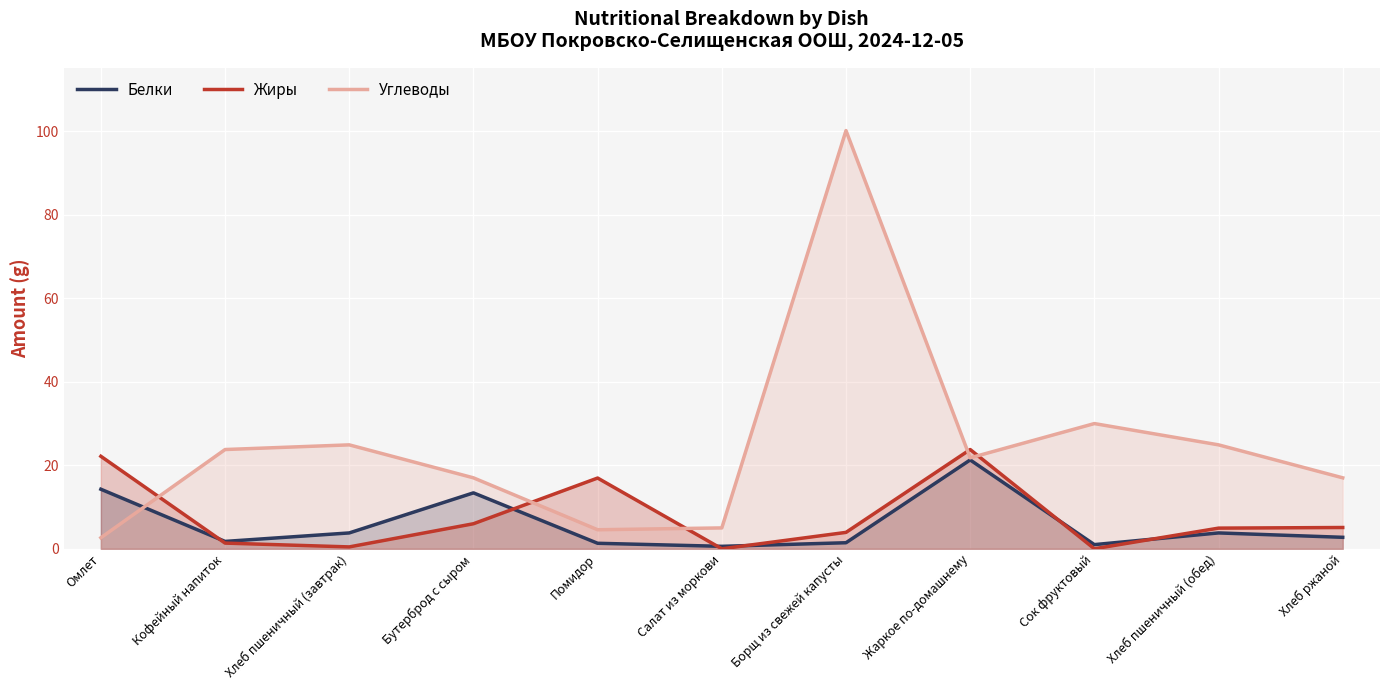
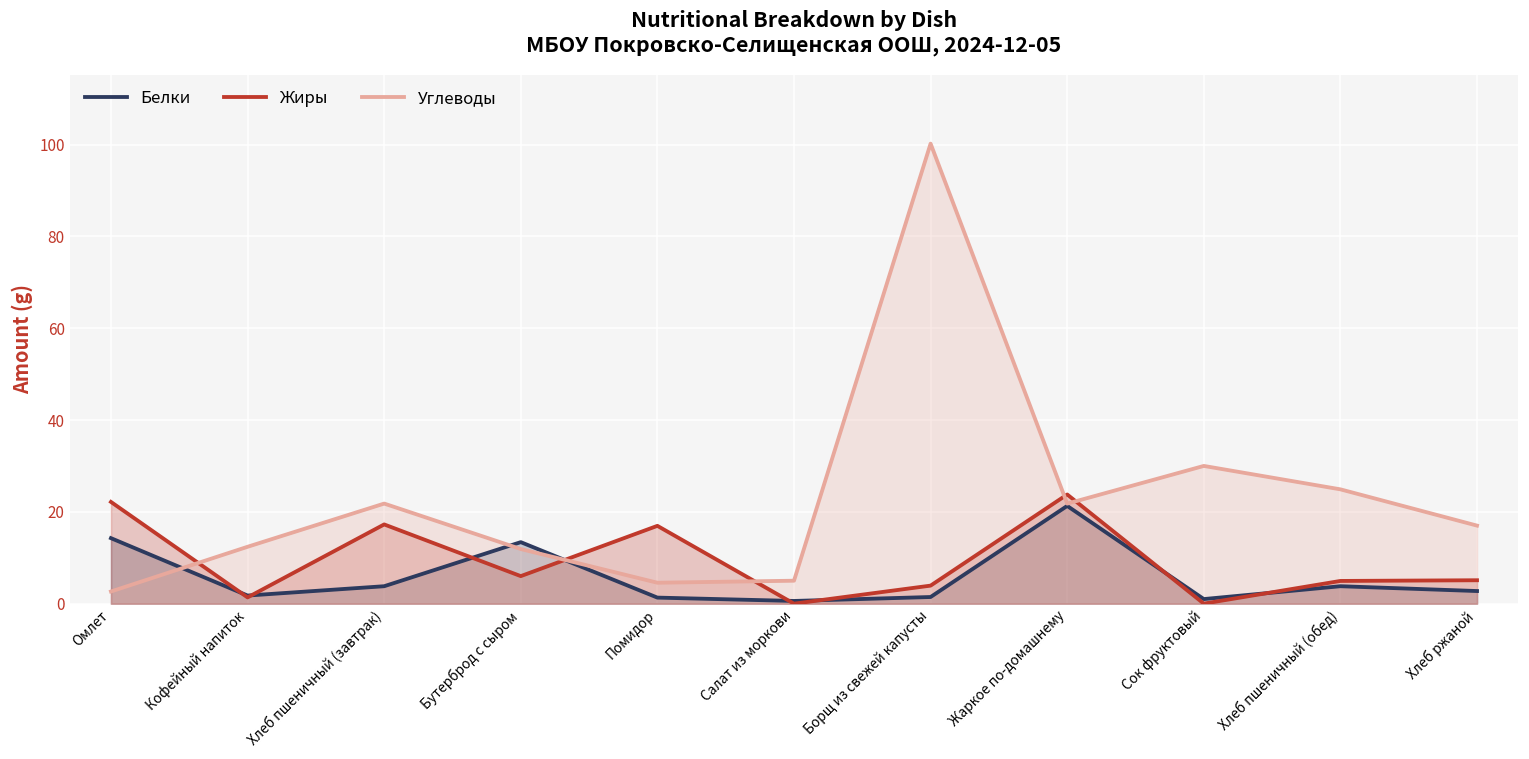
  {
    "Белки": {
      "Омлет": 14,
      "Хлеб пшеничный (завтрак)": 4,
      "Бутерброд с сыром": 13,
      "Помидор": 1,
      "Борщ из свежей капусты": 1,
      "Сок фруктовый": 1,
      "Хлеб пшеничный (обед)": 4,
      "Хлеб ржаной": 3
    },
    "Жиры": {
      "Омлет": 22,
-     "Хлеб пшеничный (завтрак)": 0,
+     "Хлеб пшеничный (завтрак)": 17,
      "Бутерброд с сыром": 6,
      "Помидор": 17,
      "Борщ из свежей капусты": 4,
      "Жаркое по-домашнему": 24,
      "Сок фруктовый": 0,
      "Хлеб пшеничный (обед)": 5,
      "Хлеб ржаной": 5
    },
    "Углеводы": {
      "Омлет": 3,
-     "Кофейный напиток": 24,
-     "Хлеб пшеничный (завтрак)": 25,
-     "Бутерброд с сыром": 17,
+     "Кофейный напиток": 12,
+     "Хлеб пшеничный (завтрак)": 22,
+     "Бутерброд с сыром": 12,
      "Помидор": 5,
      "Салат из моркови": 5,
      "Борщ из свежей капусты": 100,
      "Сок фруктовый": 30,
      "Хлеб пшеничный (обед)": 25,
      "Хлеб ржаной": 17
    }
  }
